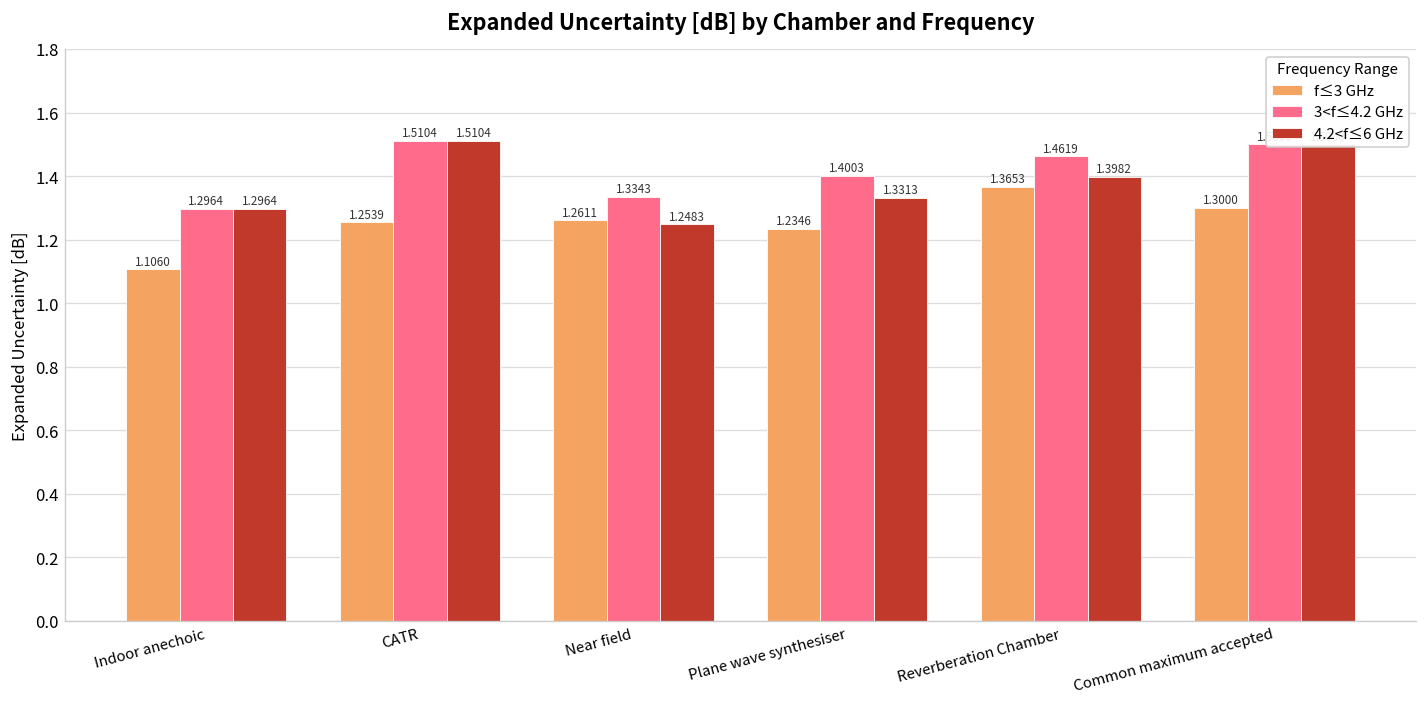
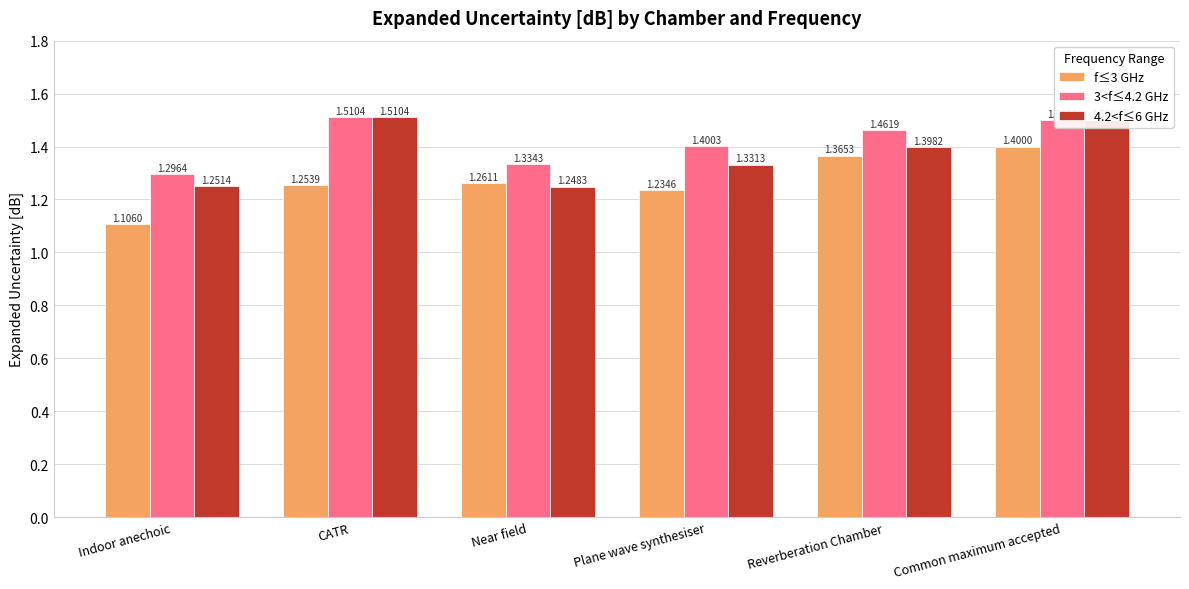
  {
    "f≤3 GHz": {
      "Indoor anechoic": 1.1060,
      "CATR": 1.2539,
      "Near field": 1.2611,
      "Plane wave synthesiser": 1.2346,
      "Reverberation Chamber": 1.3653,
-     "Common maximum accepted": 1.3000
+     "Common maximum accepted": 1.4000
    },
    "3<f≤4.2 GHz": {
      "Indoor anechoic": 1.2964,
      "CATR": 1.5104,
      "Near field": 1.3343,
      "Plane wave synthesiser": 1.4003,
      "Reverberation Chamber": 1.4619
    },
    "4.2<f≤6 GHz": {
-     "Indoor anechoic": 1.2964,
+     "Indoor anechoic": 1.2514,
      "CATR": 1.5104,
      "Near field": 1.2483,
      "Plane wave synthesiser": 1.3313,
      "Reverberation Chamber": 1.3982
    }
  }
